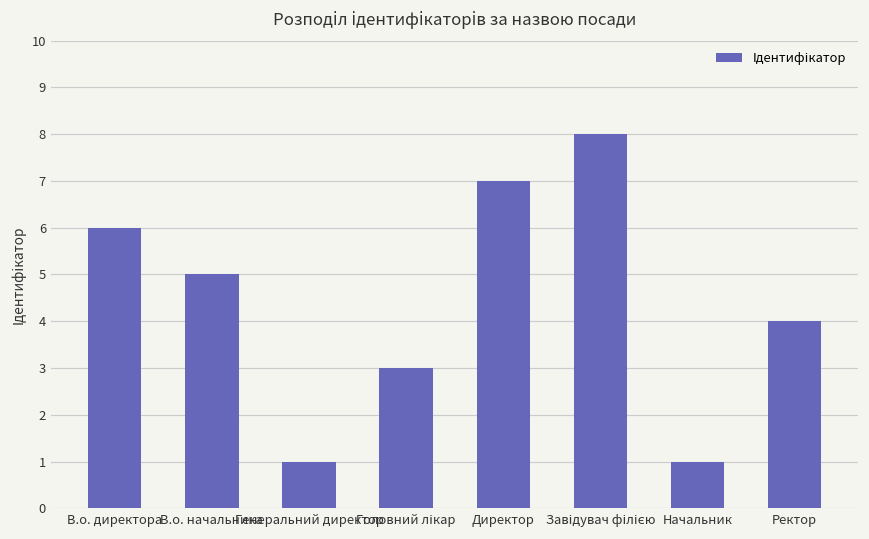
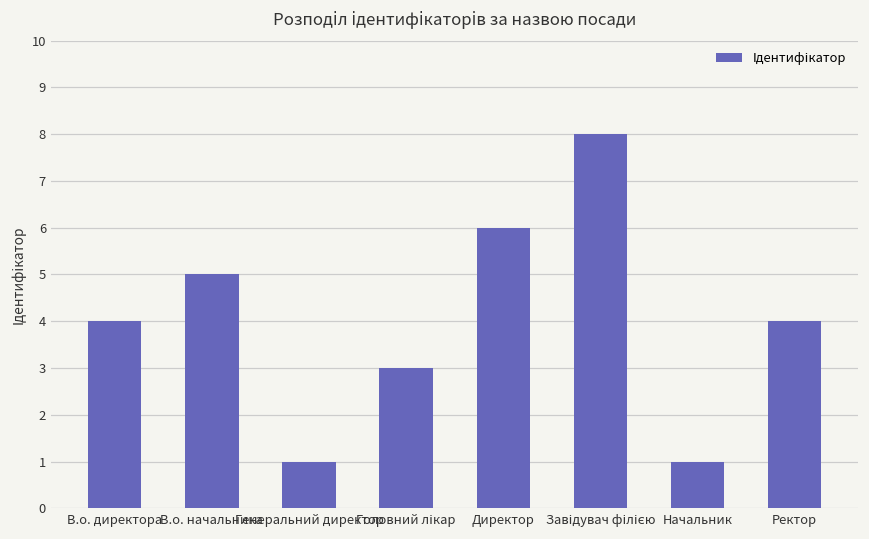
  {
-   "В.о. директора": 6,
-   "Директор": 7,
+   "В.о. директора": 4,
+   "Директор": 6,
    "Завідувач філією": 8,
    "Начальник": 1,
    "Ректор": 4
  }
